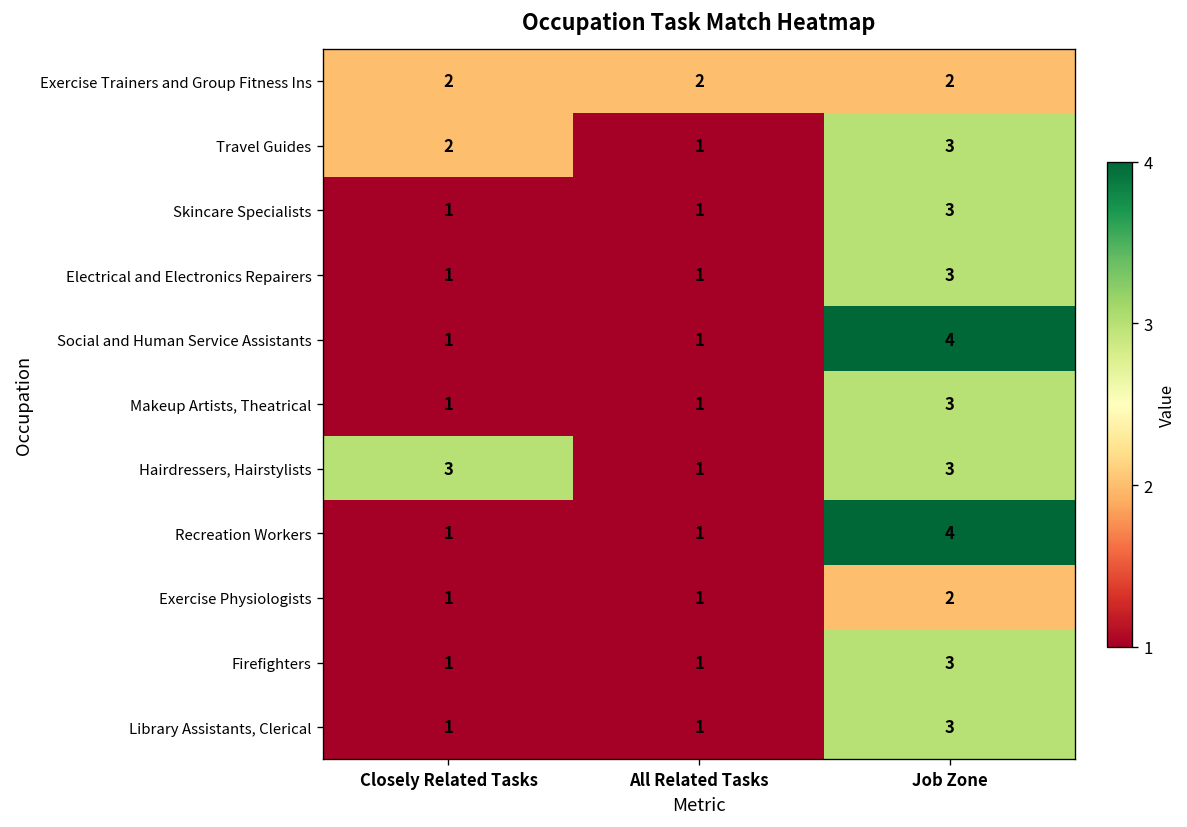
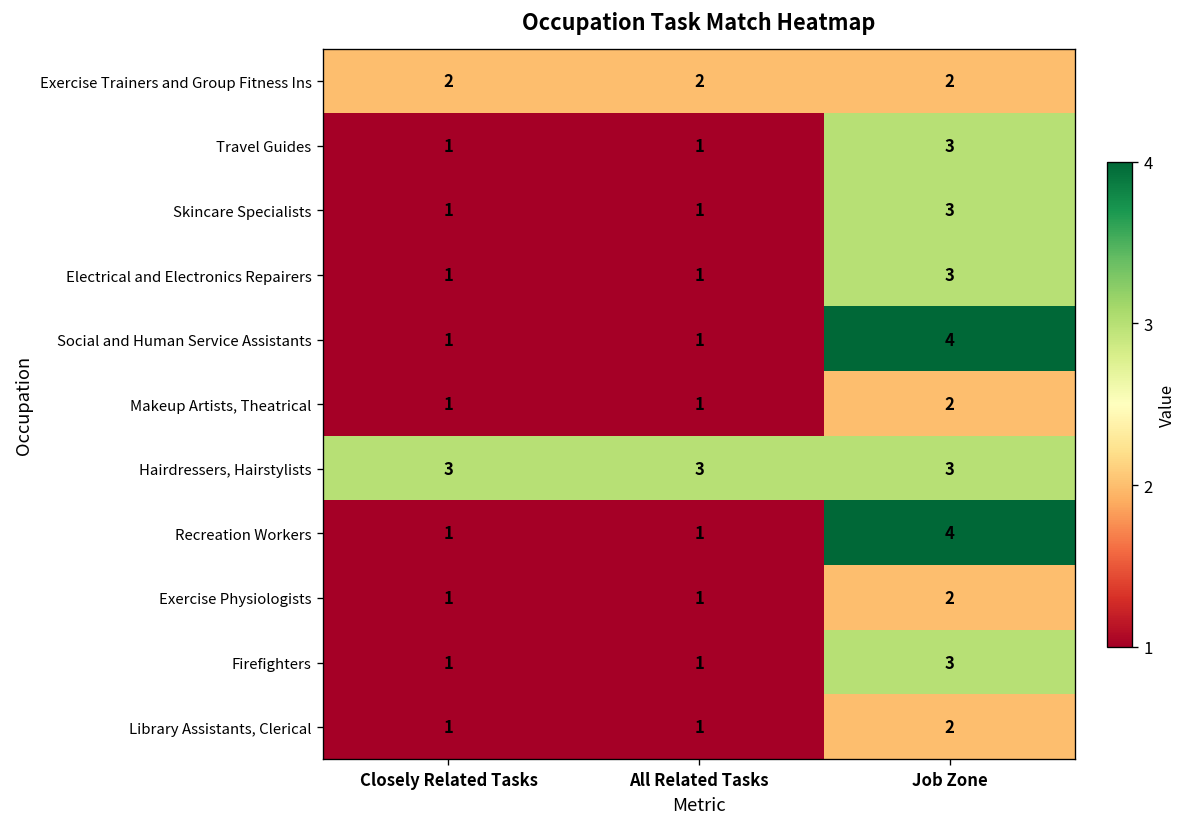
  {
    "Exercise Trainers and Group Fitness Ins": {
      "Closely Related Tasks": 2,
      "All Related Tasks": 2,
      "Job Zone": 2
    },
    "Travel Guides": {
-     "Closely Related Tasks": 2,
+     "Closely Related Tasks": 1,
      "All Related Tasks": 1,
      "Job Zone": 3
    },
    "Skincare Specialists": {
      "Closely Related Tasks": 1,
      "All Related Tasks": 1,
      "Job Zone": 3
    },
    "Electrical and Electronics Repairers": {
      "Closely Related Tasks": 1,
      "All Related Tasks": 1,
      "Job Zone": 3
    },
    "Social and Human Service Assistants": {
      "Closely Related Tasks": 1,
      "All Related Tasks": 1,
      "Job Zone": 4
    },
    "Makeup Artists, Theatrical": {
      "Closely Related Tasks": 1,
      "All Related Tasks": 1,
-     "Job Zone": 3
+     "Job Zone": 2
    },
    "Hairdressers, Hairstylists": {
      "Closely Related Tasks": 3,
-     "All Related Tasks": 1,
+     "All Related Tasks": 3,
      "Job Zone": 3
    },
    "Recreation Workers": {
      "Closely Related Tasks": 1,
      "All Related Tasks": 1,
      "Job Zone": 4
    },
    "Exercise Physiologists": {
      "Closely Related Tasks": 1,
      "All Related Tasks": 1,
      "Job Zone": 2
    },
    "Firefighters": {
      "Closely Related Tasks": 1,
      "All Related Tasks": 1,
      "Job Zone": 3
    },
    "Library Assistants, Clerical": {
      "Closely Related Tasks": 1,
      "All Related Tasks": 1,
-     "Job Zone": 3
+     "Job Zone": 2
    }
  }
